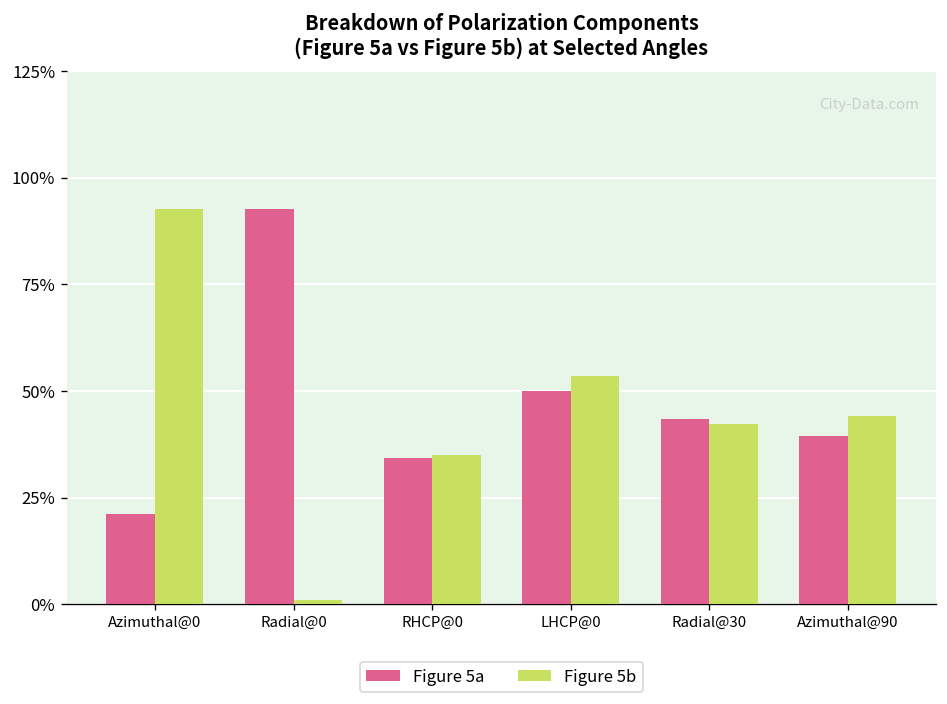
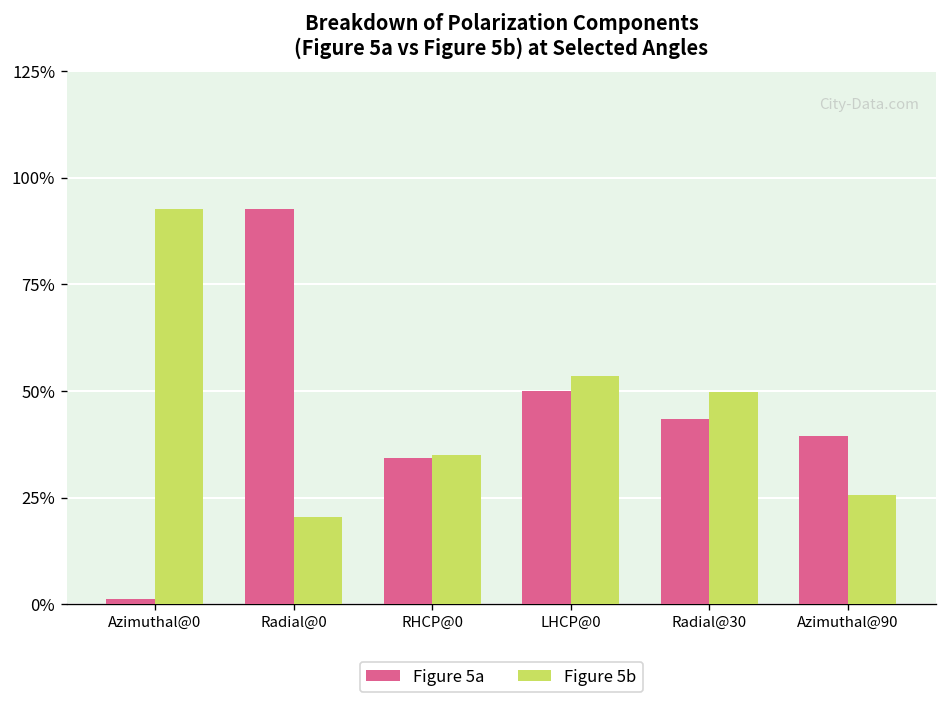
  {
    "Figure 5a": {
-     "Azimuthal@0": "21%",
+     "Azimuthal@0": "1%",
      "Radial@0": "93%",
      "RHCP@0": "34%",
      "LHCP@0": "50%",
      "Radial@30": "43%",
      "Azimuthal@90": "39%"
    },
    "Figure 5b": {
      "Azimuthal@0": "93%",
-     "Radial@0": "1%",
+     "Radial@0": "21%",
      "RHCP@0": "35%",
      "LHCP@0": "54%",
-     "Radial@30": "42%",
-     "Azimuthal@90": "44%"
+     "Radial@30": "50%",
+     "Azimuthal@90": "26%"
    }
  }
